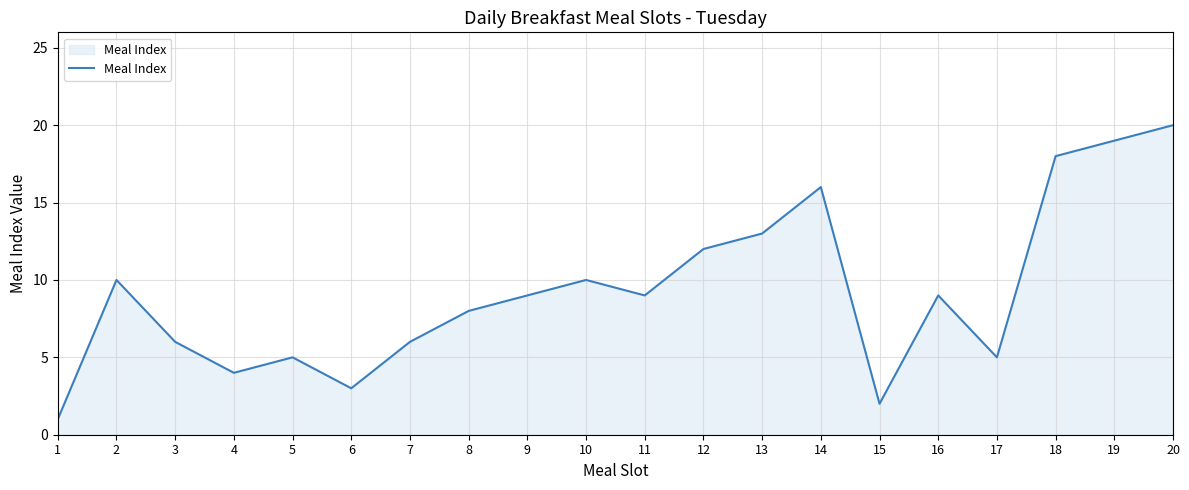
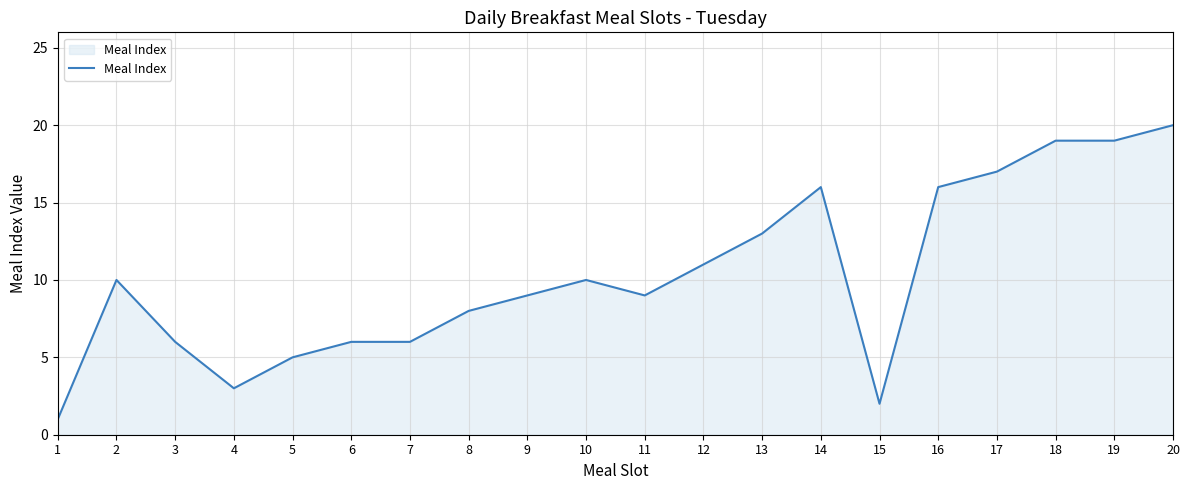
  {
    "1": 1,
    "2": 10,
    "3": 6,
-   "4": 4,
+   "4": 3,
    "5": 5,
-   "6": 3,
+   "6": 6,
    "7": 6,
    "8": 8,
    "9": 9,
    "10": 10,
    "11": 9,
-   "12": 12,
+   "12": 11,
    "13": 13,
    "14": 16,
    "15": 2,
-   "16": 9,
-   "17": 5,
-   "18": 18,
+   "16": 16,
+   "17": 17,
+   "18": 19,
    "19": 19,
    "20": 20
  }
